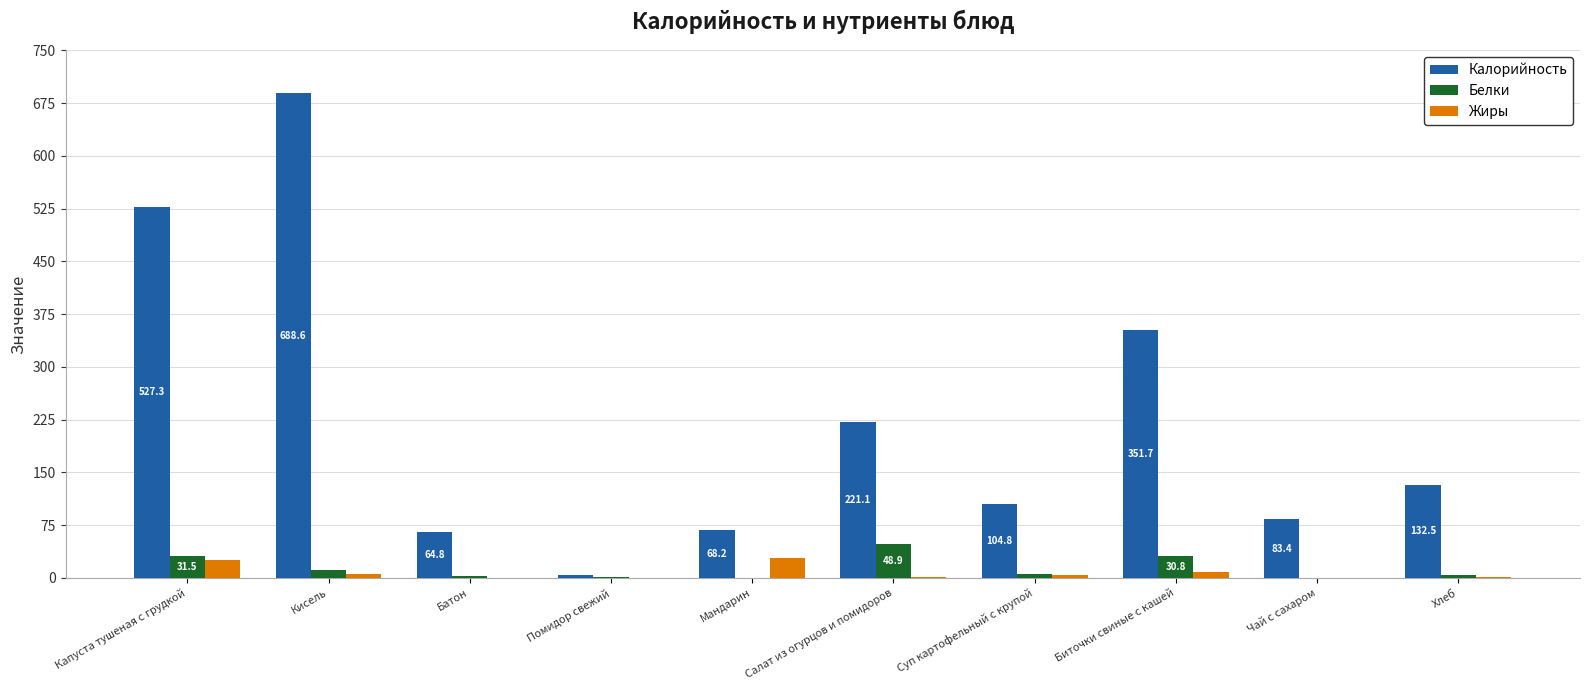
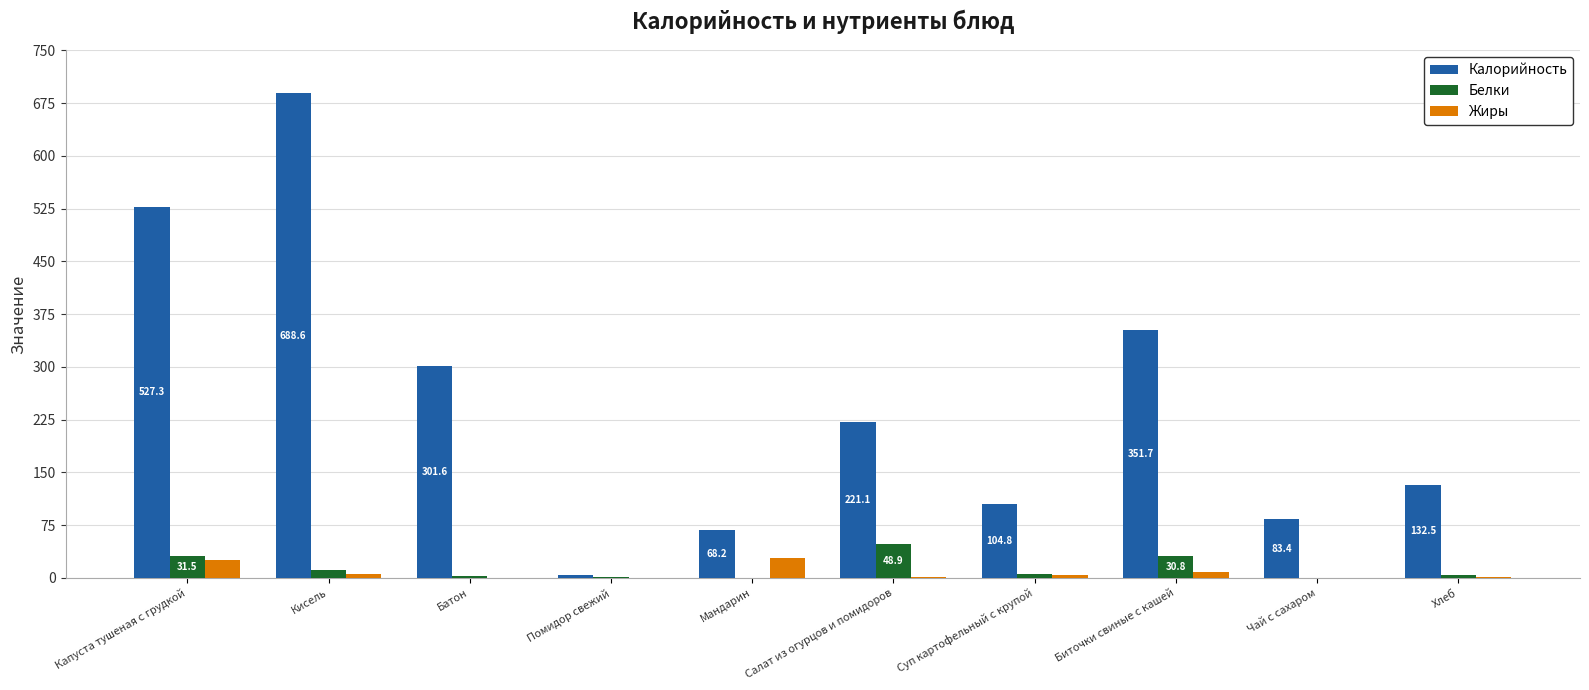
  {
    "Калорийность": {
      "Капуста тушеная с грудкой": 527.3,
      "Кисель": 688.6,
-     "Батон": 64.8,
+     "Батон": 301.6,
      "Мандарин": 68.2,
      "Салат из огурцов и помидоров": 221.1,
      "Суп картофельный с крупой": 104.8,
      "Биточки свиные с кашей": 351.7,
      "Чай с сахаром": 83.4,
      "Хлеб": 132.5
    },
    "Белки": {
      "Капуста тушеная с грудкой": 31.5,
      "Салат из огурцов и помидоров": 48.9,
      "Биточки свиные с кашей": 30.8
    },
    "Жиры": {
      "Капуста тушеная с грудкой": 30,
      "Кисель": 10,
      "Мандарин": 30,
      "Суп картофельный с крупой": 0,
      "Биточки свиные с кашей": 10
    }
  }
